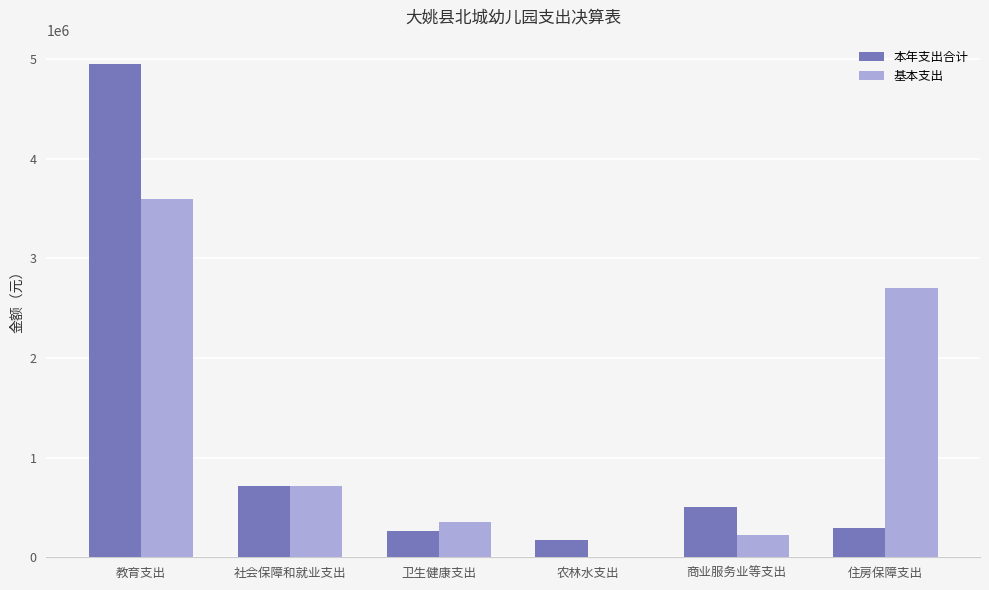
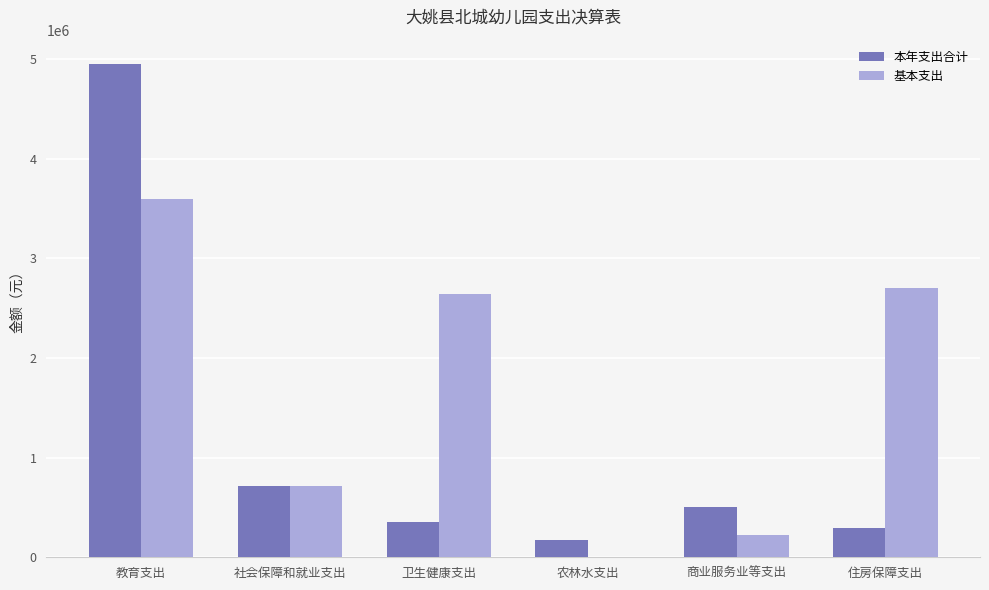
  {
    "本年支出合计": {
      "教育支出": 4900000,
      "社会保障和就业支出": 700000,
-     "卫生健康支出": 300000,
+     "卫生健康支出": 400000,
      "农林水支出": 200000,
      "商业服务业等支出": 500000,
      "住房保障支出": 300000
    },
    "基本支出": {
      "教育支出": 3600000,
      "社会保障和就业支出": 700000,
-     "卫生健康支出": 400000,
+     "卫生健康支出": 2600000,
      "农林水支出": 0,
      "商业服务业等支出": 200000,
      "住房保障支出": 2700000
    }
  }
